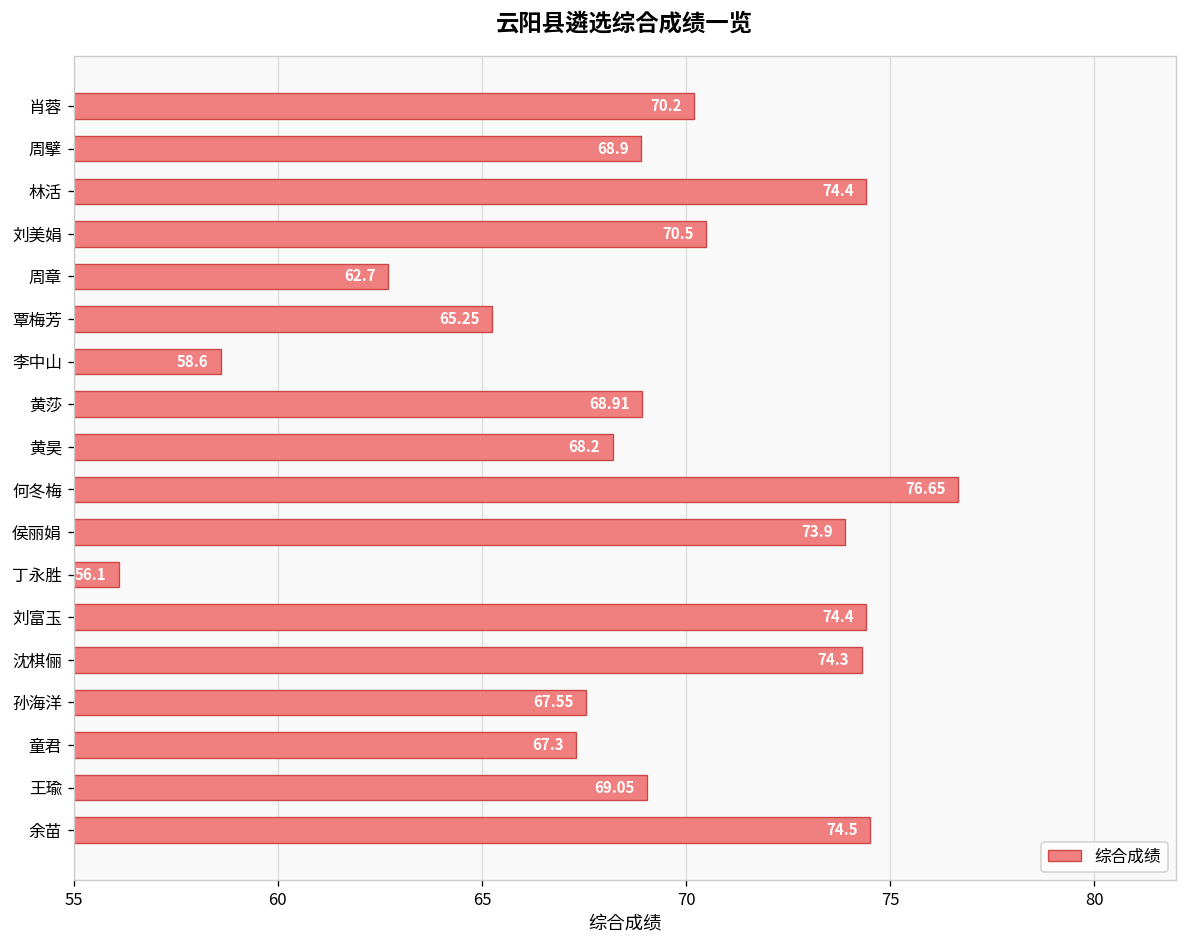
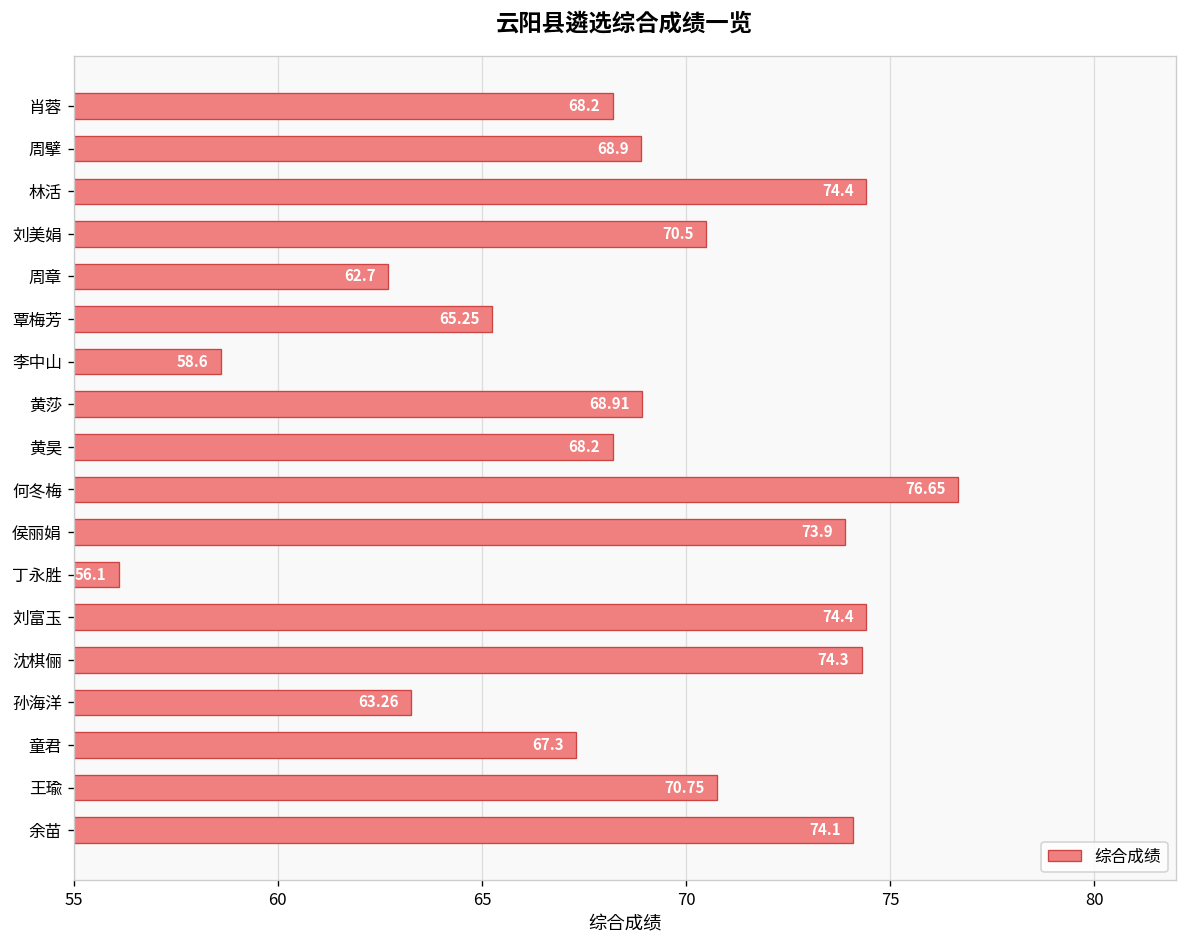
  {
-   "肖蓉": 70.2,
+   "肖蓉": 68.2,
    "周擘": 68.9,
    "林活": 74.4,
    "刘美娟": 70.5,
    "周章": 62.7,
    "覃梅芳": 65.25,
    "李中山": 58.6,
    "黄莎": 68.91,
    "黄昊": 68.2,
    "何冬梅": 76.65,
    "侯丽娟": 73.9,
    "丁永胜": 56.1,
    "刘富玉": 74.4,
    "沈棋俪": 74.3,
-   "孙海洋": 67.55,
+   "孙海洋": 63.26,
    "童君": 67.3,
-   "王瑜": 69.05,
-   "余苗": 74.5
+   "王瑜": 70.75,
+   "余苗": 74.1
  }
